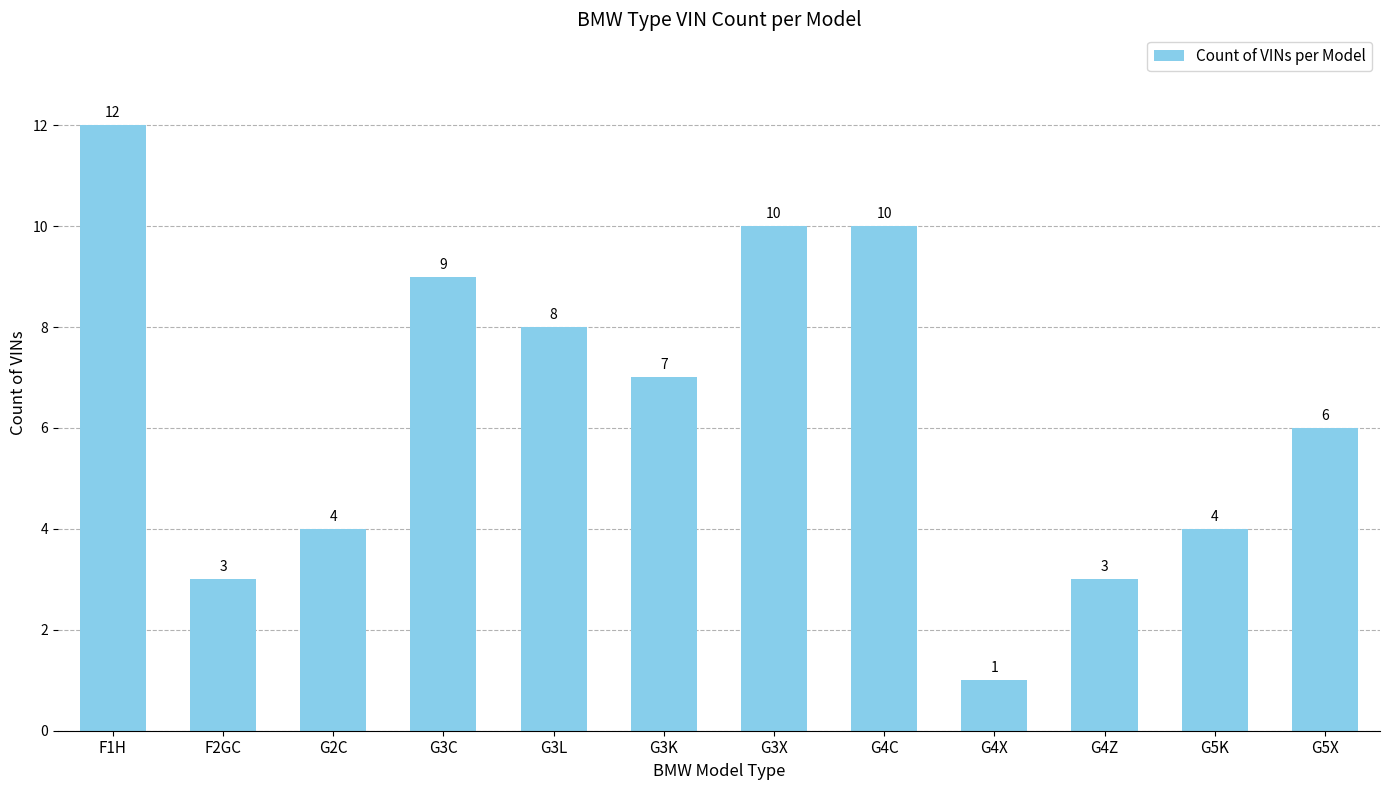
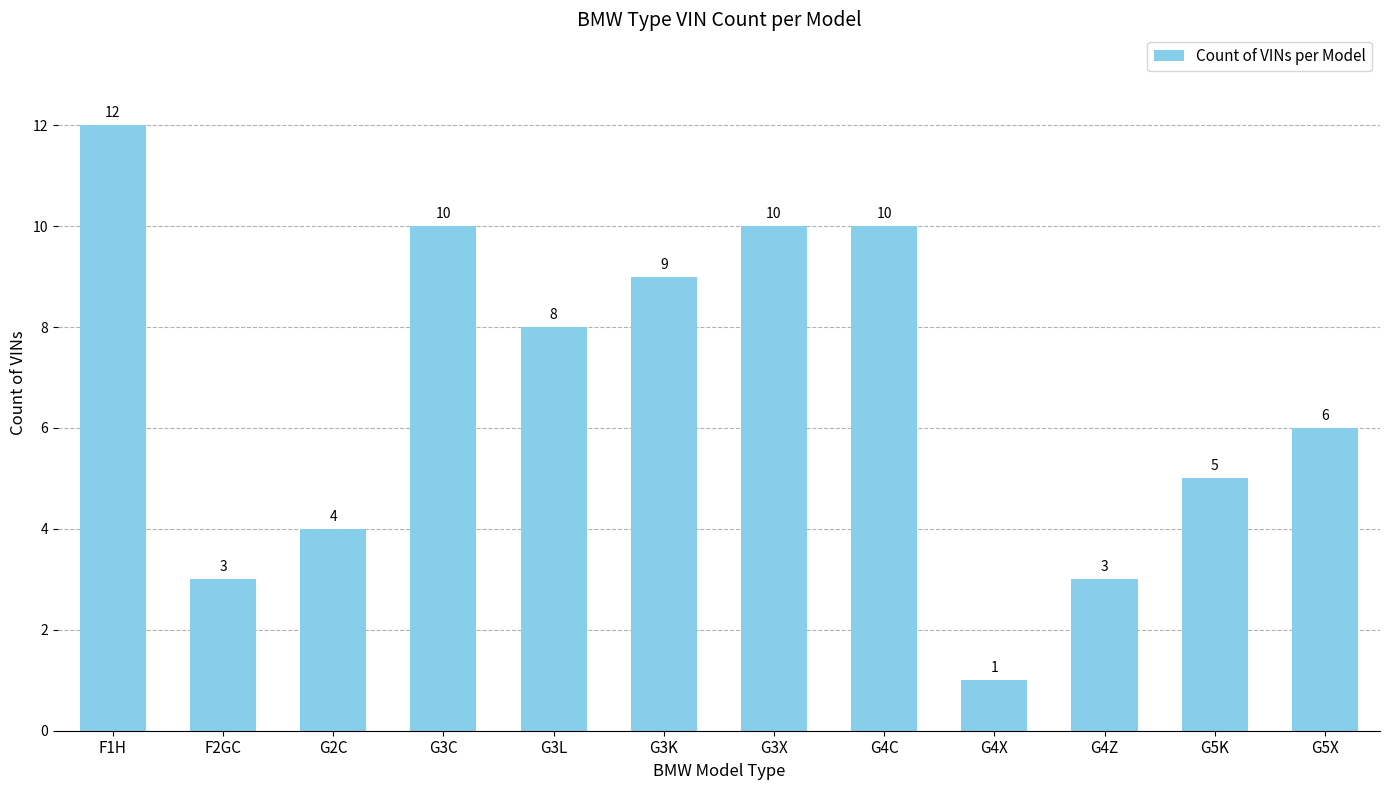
  {
    "F1H": 12,
    "F2GC": 3,
    "G2C": 4,
-   "G3C": 9,
+   "G3C": 10,
    "G3L": 8,
-   "G3K": 7,
+   "G3K": 9,
    "G3X": 10,
    "G4C": 10,
    "G4X": 1,
    "G4Z": 3,
-   "G5K": 4,
+   "G5K": 5,
    "G5X": 6
  }
